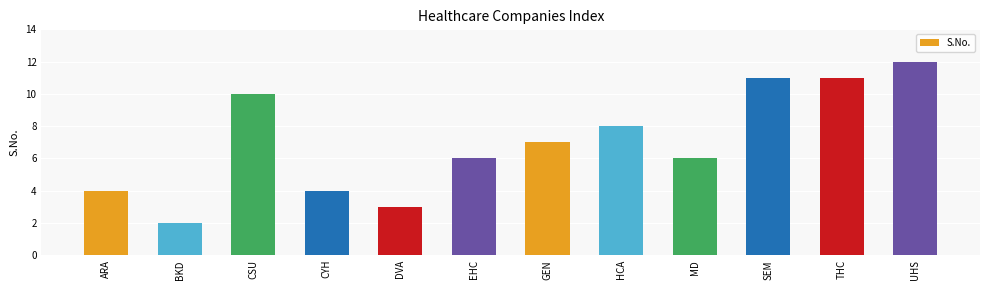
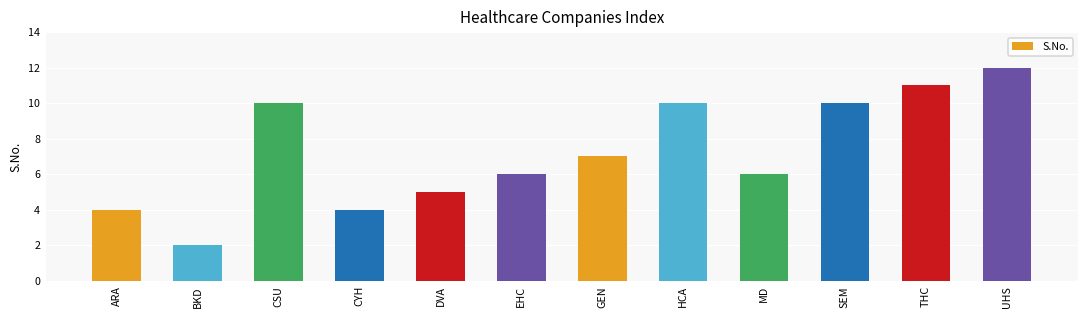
  {
    "ARA": 4,
    "BKD": 2,
    "CSU": 10,
    "CYH": 4,
-   "DVA": 3,
+   "DVA": 5,
    "EHC": 6,
    "GEN": 7,
-   "HCA": 8,
+   "HCA": 10,
    "MD": 6,
-   "SEM": 11,
+   "SEM": 10,
    "THC": 11,
    "UHS": 12
  }
